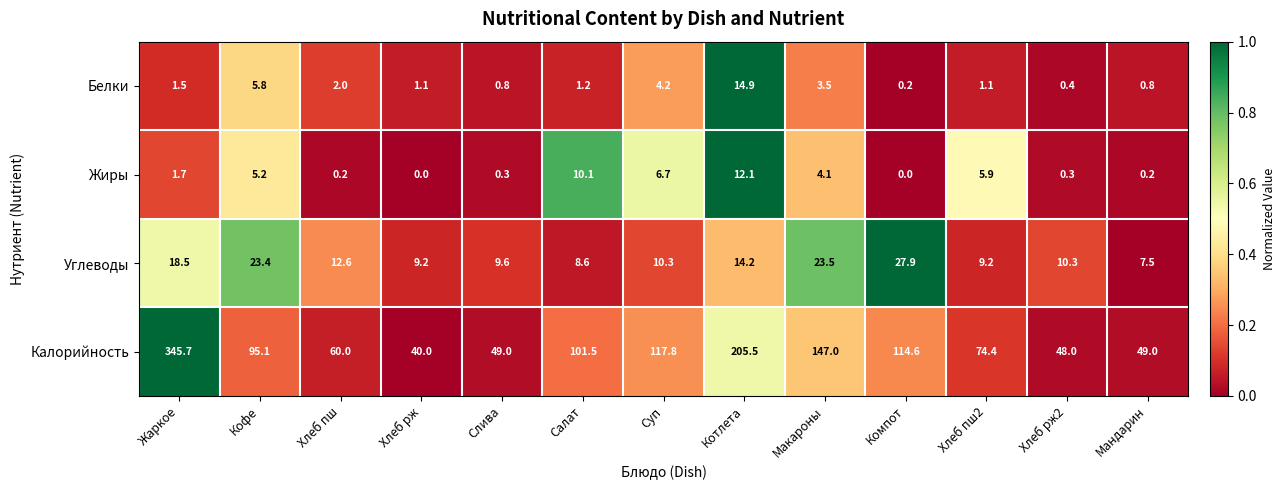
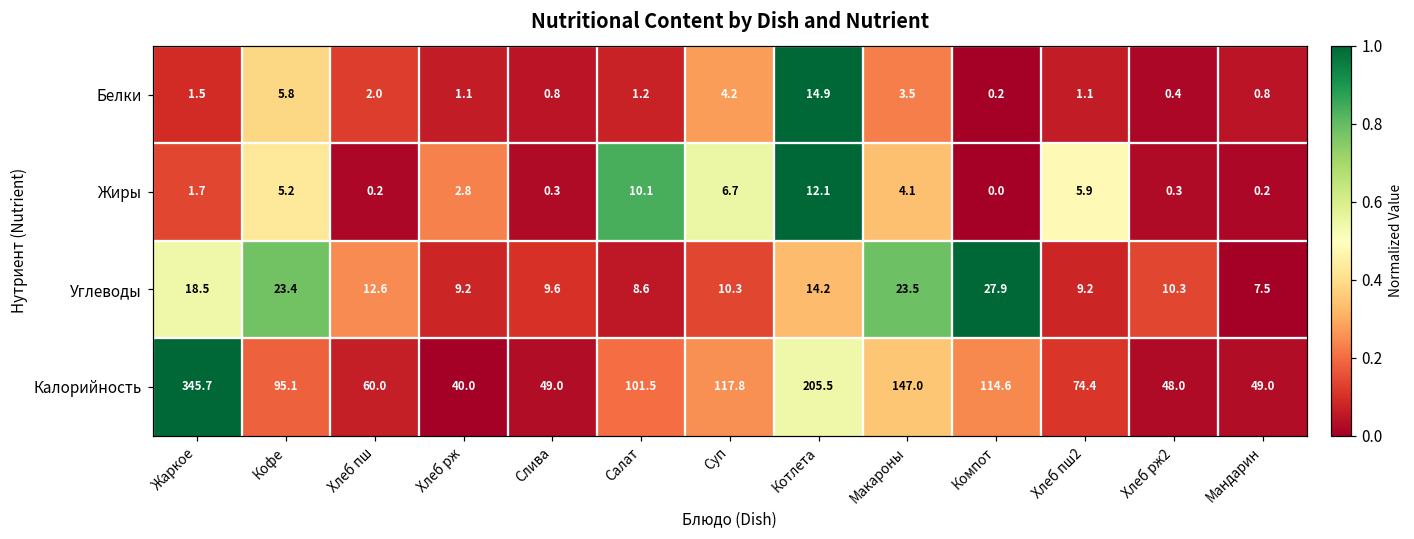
  {
    "Белки": {
      "Жаркое": 1.5,
      "Кофе": 5.8,
      "Хлеб пш": 2.0,
      "Хлеб рж": 1.1,
      "Слива": 0.8,
      "Салат": 1.2,
      "Суп": 4.2,
      "Котлета": 14.9,
      "Макароны": 3.5,
      "Компот": 0.2,
      "Хлеб пш2": 1.1,
      "Хлеб рж2": 0.4,
      "Мандарин": 0.8
    },
    "Жиры": {
      "Жаркое": 1.7,
      "Кофе": 5.2,
      "Хлеб пш": 0.2,
-     "Хлеб рж": 0.0,
+     "Хлеб рж": 2.8,
      "Слива": 0.3,
      "Салат": 10.1,
      "Суп": 6.7,
      "Котлета": 12.1,
      "Макароны": 4.1,
      "Компот": 0.0,
      "Хлеб пш2": 5.9,
      "Хлеб рж2": 0.3,
      "Мандарин": 0.2
    },
    "Углеводы": {
      "Жаркое": 18.5,
      "Кофе": 23.4,
      "Хлеб пш": 12.6,
      "Хлеб рж": 9.2,
      "Слива": 9.6,
      "Салат": 8.6,
      "Суп": 10.3,
      "Котлета": 14.2,
      "Макароны": 23.5,
      "Компот": 27.9,
      "Хлеб пш2": 9.2,
      "Хлеб рж2": 10.3,
      "Мандарин": 7.5
    },
    "Калорийность": {
      "Жаркое": 345.7,
      "Кофе": 95.1,
      "Хлеб пш": 60.0,
      "Хлеб рж": 40.0,
      "Слива": 49.0,
      "Салат": 101.5,
      "Суп": 117.8,
      "Котлета": 205.5,
      "Макароны": 147.0,
      "Компот": 114.6,
      "Хлеб пш2": 74.4,
      "Хлеб рж2": 48.0,
      "Мандарин": 49.0
    }
  }
